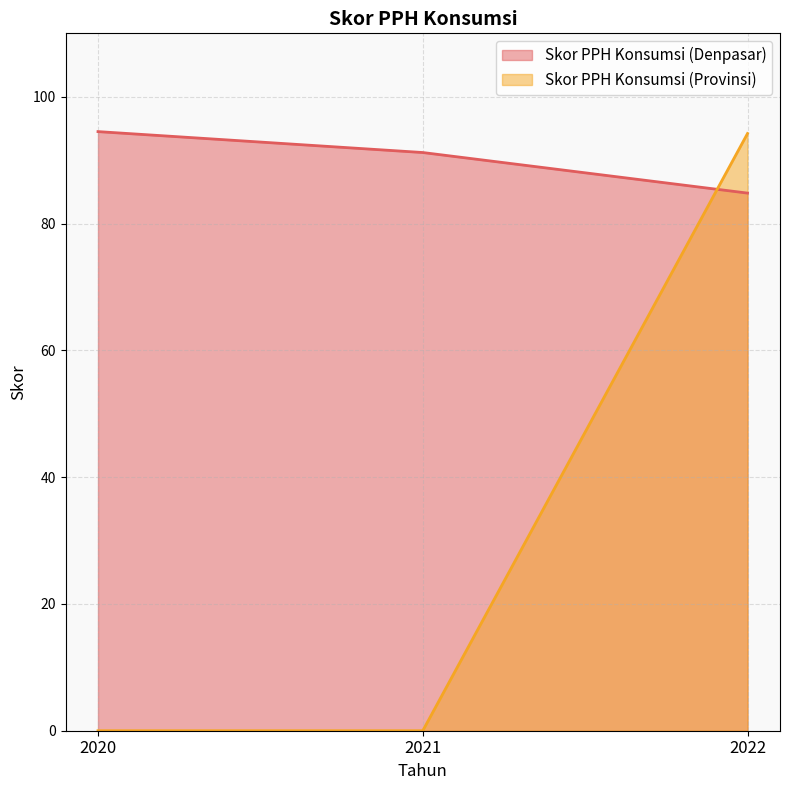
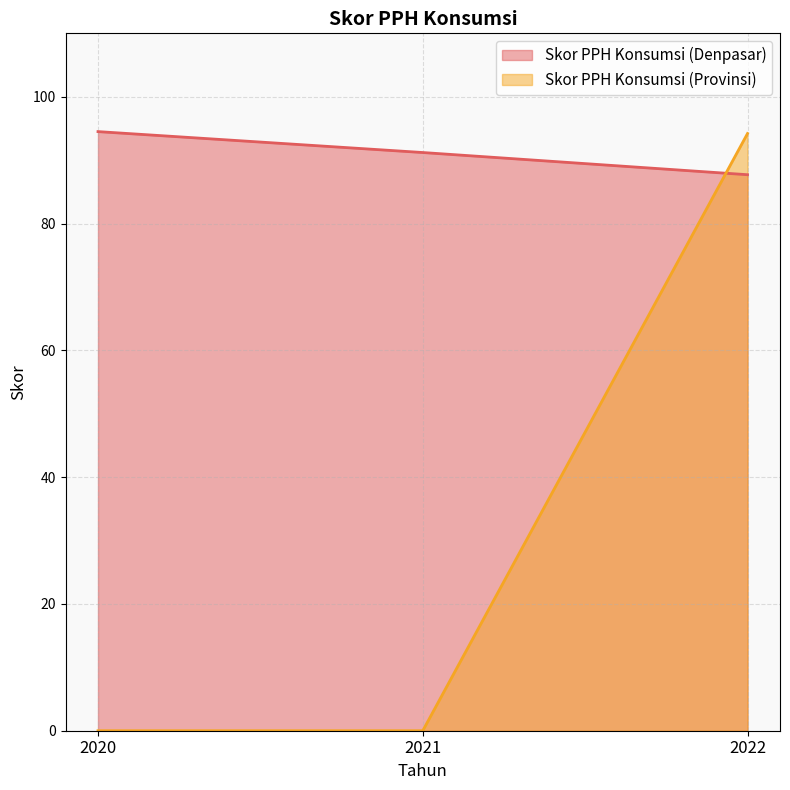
  {
    "Skor PPH Konsumsi (Denpasar)": {
      "2020": 95,
      "2021": 91,
-     "2022": 85
+     "2022": 88
    },
    "Skor PPH Konsumsi (Provinsi)": {
      "2020": 0,
      "2021": 0,
      "2022": 94
    }
  }
